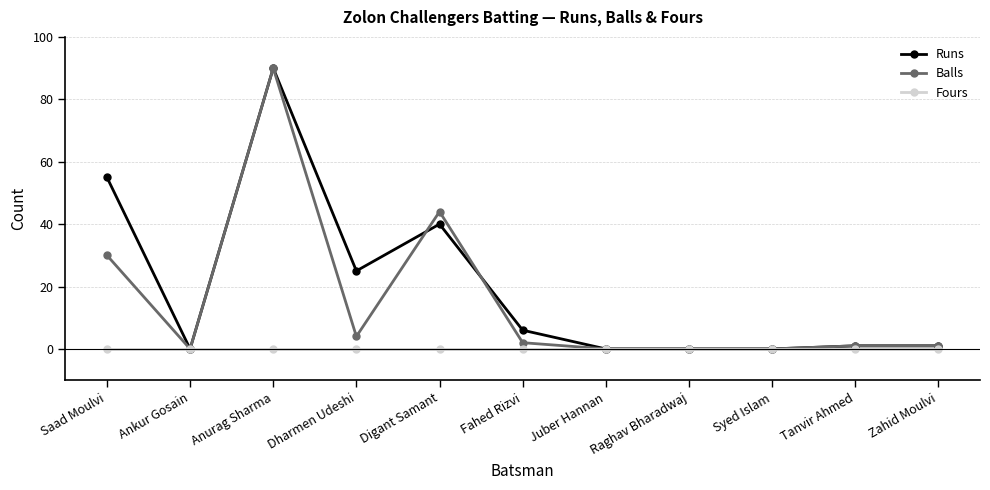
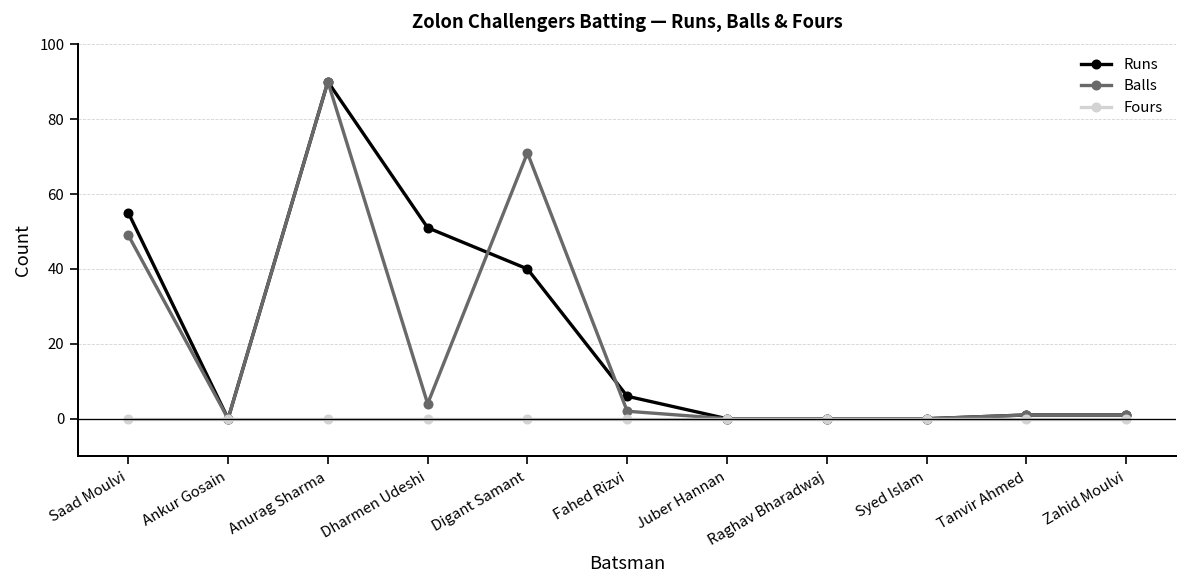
  {
    "Runs": {
      "Saad Moulvi": 55,
-     "Dharmen Udeshi": 25,
+     "Dharmen Udeshi": 51,
      "Digant Samant": 40,
      "Fahed Rizvi": 6
    },
    "Balls": {
-     "Saad Moulvi": 30,
+     "Saad Moulvi": 49,
      "Dharmen Udeshi": 4,
-     "Digant Samant": 44,
+     "Digant Samant": 71,
      "Fahed Rizvi": 2
    },
    "Fours": {
      "Saad Moulvi": 0,
      "Anurag Sharma": 0,
      "Dharmen Udeshi": 0,
      "Digant Samant": 0,
      "Fahed Rizvi": 0,
      "Tanvir Ahmed": 0,
      "Zahid Moulvi": 0
    }
  }
